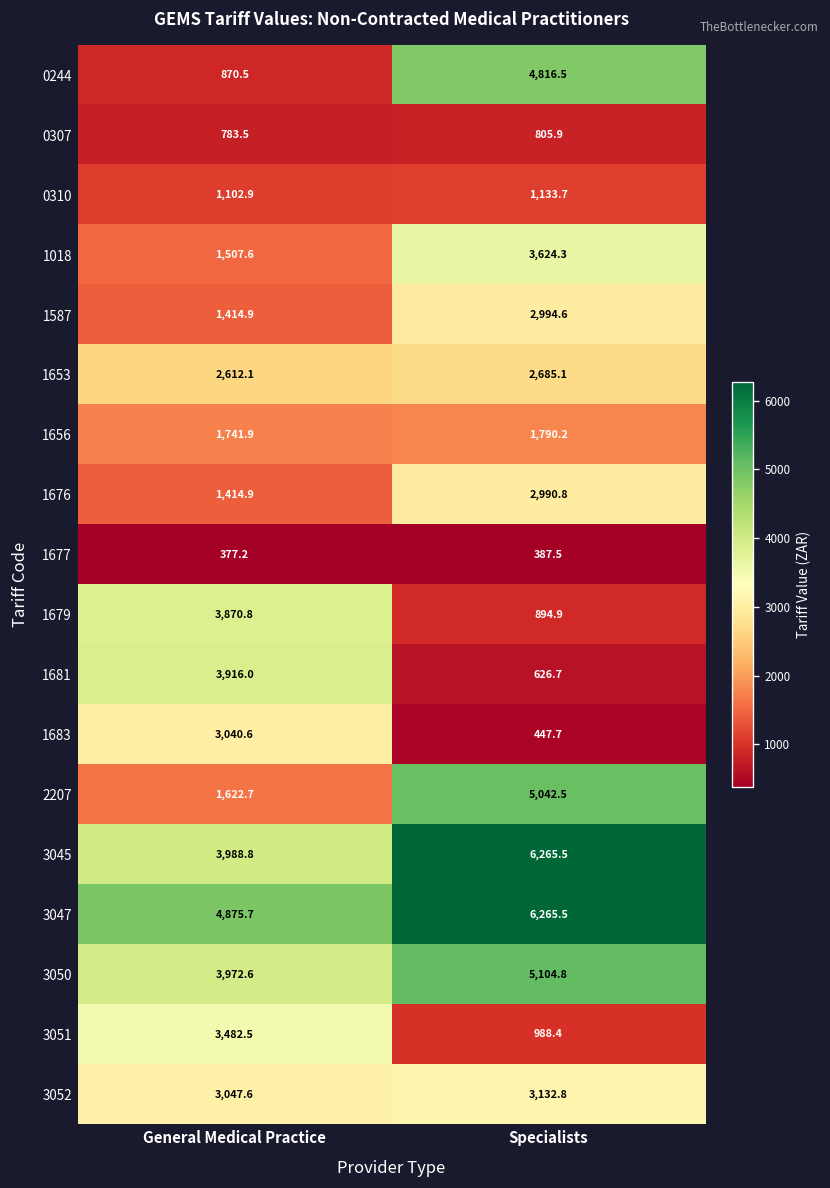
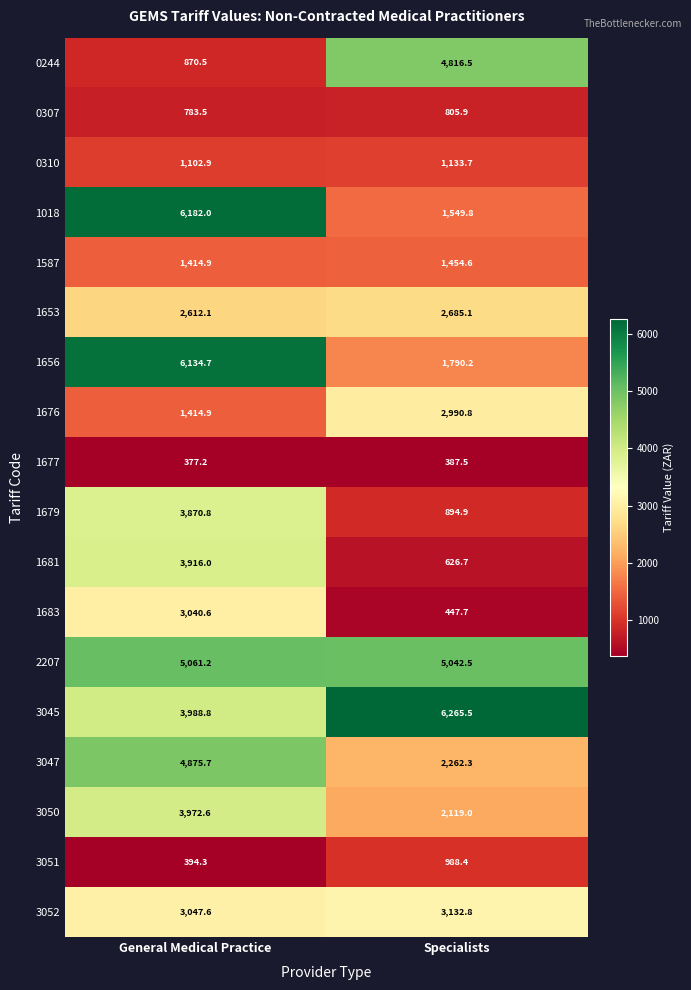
  {
    "0244": {
      "General Medical Practice": "870.5",
      "Specialists": "4,816.5"
    },
    "0307": {
      "General Medical Practice": "783.5",
      "Specialists": "805.9"
    },
    "0310": {
      "General Medical Practice": "1,102.9",
      "Specialists": "1,133.7"
    },
    "1018": {
-     "General Medical Practice": "1,507.6",
-     "Specialists": "3,624.3"
+     "General Medical Practice": "6,182.0",
+     "Specialists": "1,549.8"
    },
    "1587": {
      "General Medical Practice": "1,414.9",
-     "Specialists": "2,994.6"
+     "Specialists": "1,454.6"
    },
    "1653": {
      "General Medical Practice": "2,612.1",
      "Specialists": "2,685.1"
    },
    "1656": {
-     "General Medical Practice": "1,741.9",
+     "General Medical Practice": "6,134.7",
      "Specialists": "1,790.2"
    },
    "1676": {
      "General Medical Practice": "1,414.9",
      "Specialists": "2,990.8"
    },
    "1677": {
      "General Medical Practice": "377.2",
      "Specialists": "387.5"
    },
    "1679": {
      "General Medical Practice": "3,870.8",
      "Specialists": "894.9"
    },
    "1681": {
      "General Medical Practice": "3,916.0",
      "Specialists": "626.7"
    },
    "1683": {
      "General Medical Practice": "3,040.6",
      "Specialists": "447.7"
    },
    "2207": {
-     "General Medical Practice": "1,622.7",
+     "General Medical Practice": "5,061.2",
      "Specialists": "5,042.5"
    },
    "3045": {
      "General Medical Practice": "3,988.8",
      "Specialists": "6,265.5"
    },
    "3047": {
      "General Medical Practice": "4,875.7",
-     "Specialists": "6,265.5"
+     "Specialists": "2,262.3"
    },
    "3050": {
      "General Medical Practice": "3,972.6",
-     "Specialists": "5,104.8"
+     "Specialists": "2,119.0"
    },
    "3051": {
-     "General Medical Practice": "3,482.5",
+     "General Medical Practice": "394.3",
      "Specialists": "988.4"
    },
    "3052": {
      "General Medical Practice": "3,047.6",
      "Specialists": "3,132.8"
    }
  }
